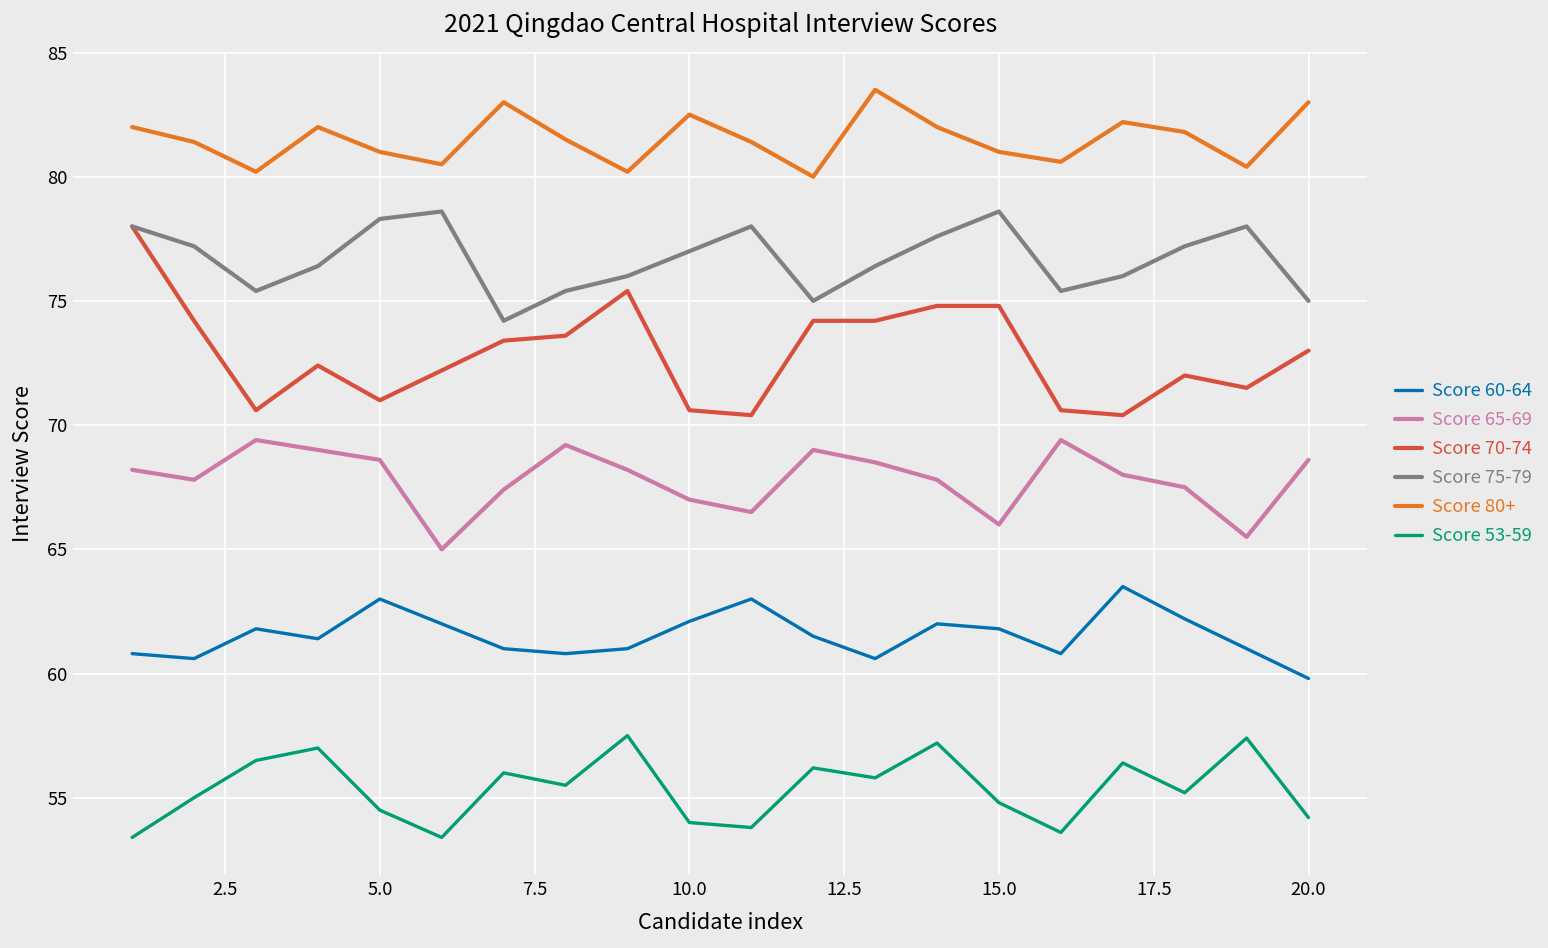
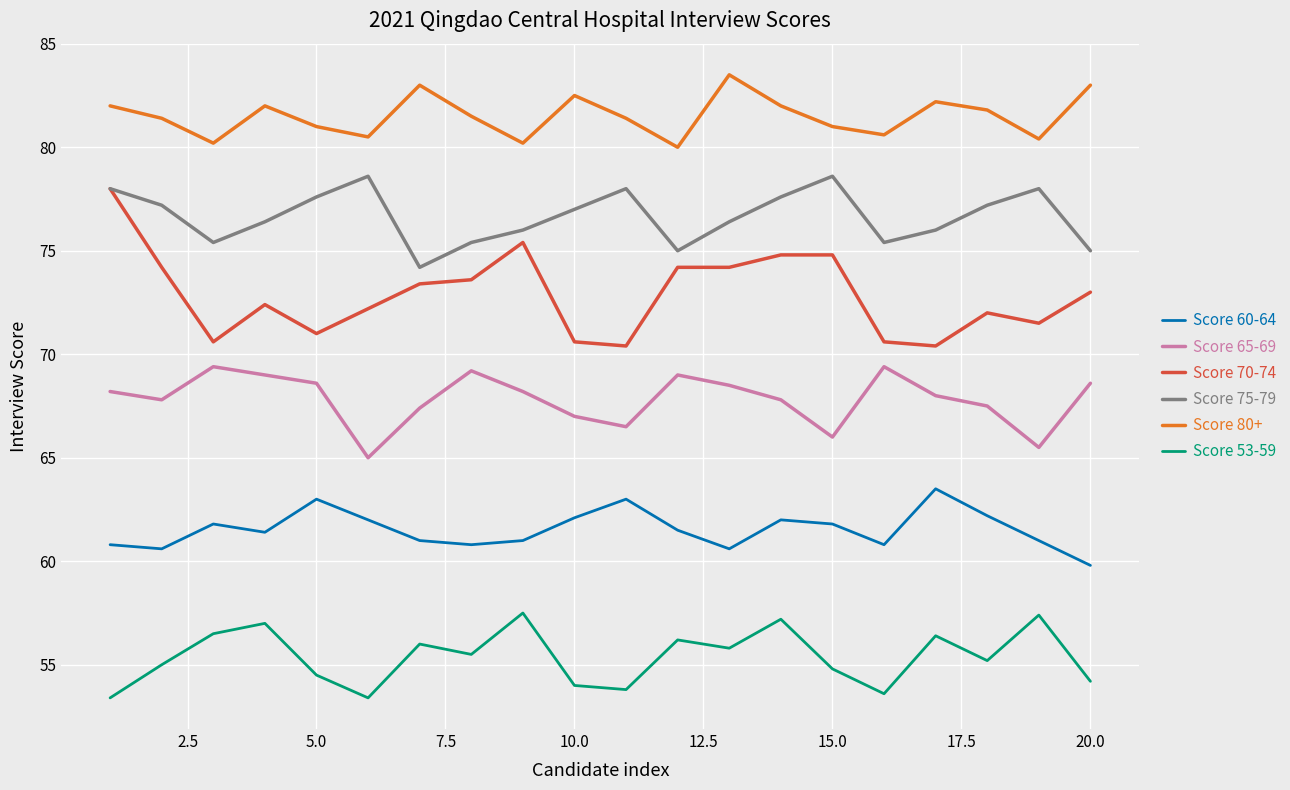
  {
    "Score 60-64": {
      "5.0": 63.0,
      "10.0": 62.1,
      "15.0": 61.8,
      "20.0": 59.8
    },
    "Score 65-69": {
      "5.0": 68.6,
      "10.0": 67.0,
      "15.0": 66.0,
      "20.0": 68.6
    },
    "Score 75-79": {
-     "5.0": 78.3,
+     "5.0": 77.6,
      "10.0": 77.0,
      "15.0": 78.6,
      "20.0": 75.0
    },
    "Score 53-59": {
      "5.0": 54.5,
      "10.0": 54.0,
      "15.0": 54.8,
      "20.0": 54.2
    }
  }
